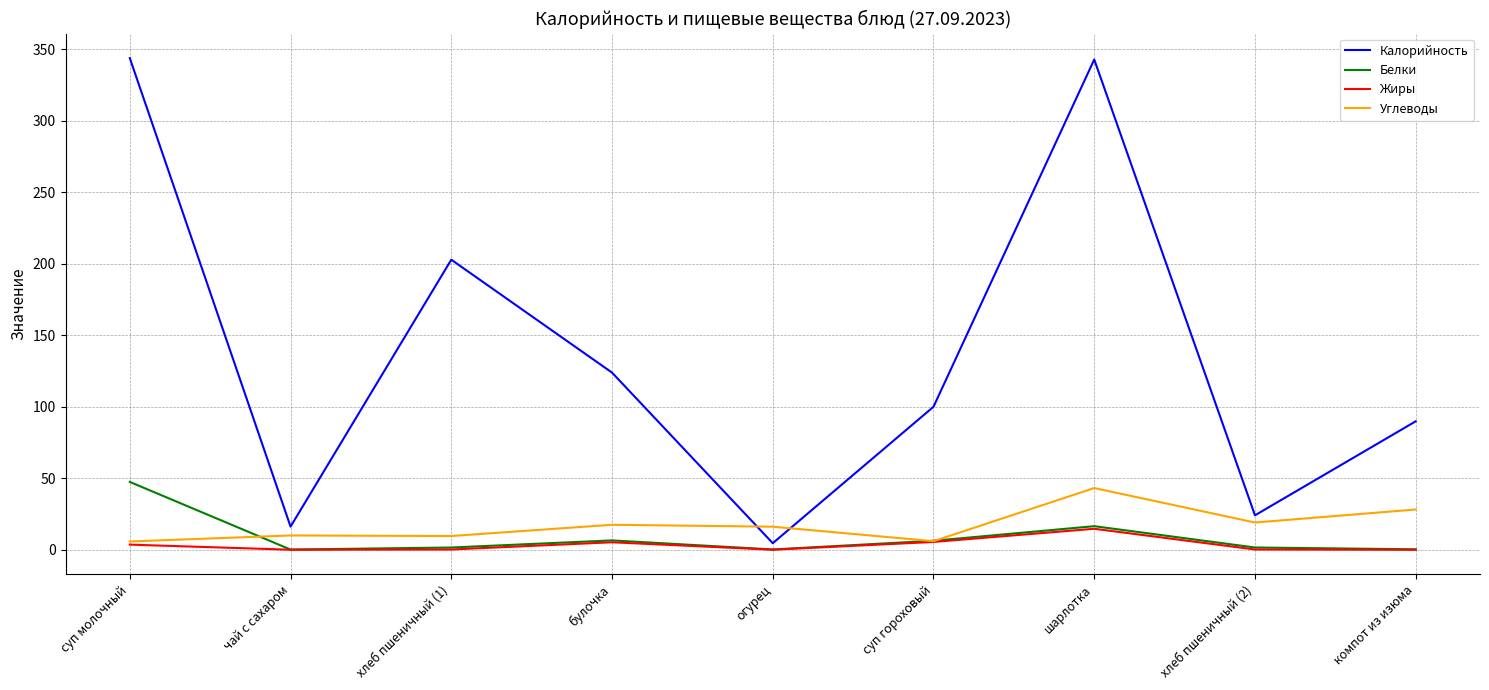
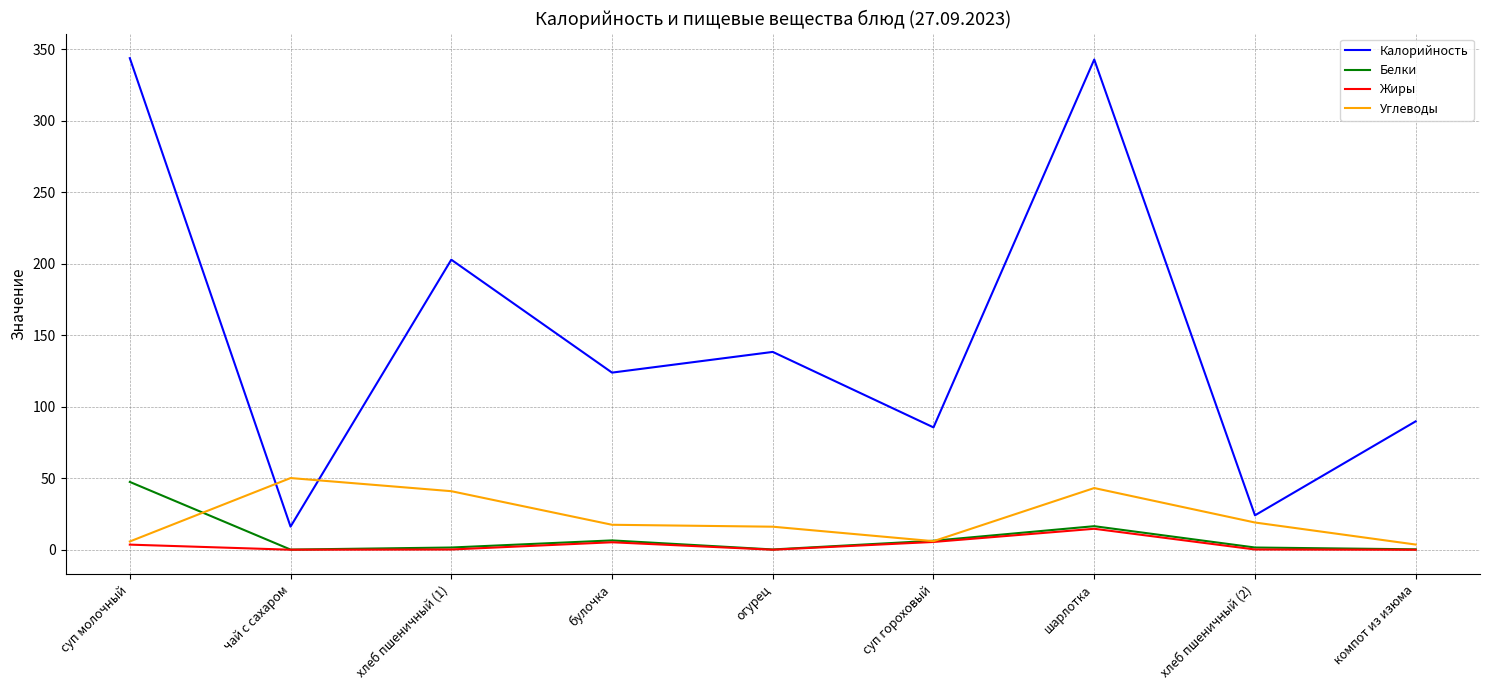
  {
    "Калорийность": {
      "суп молочный": 344,
      "чай с сахаром": 16,
      "хлеб пшеничный (1)": 203,
      "булочка": 124,
-     "огурец": 5,
-     "суп гороховый": 100,
+     "огурец": 138,
+     "суп гороховый": 86,
      "шарлотка": 343,
      "хлеб пшеничный (2)": 24,
      "компот из изюма": 90
    },
    "Белки": {
      "суп молочный": 47,
      "шарлотка": 17
    },
    "Жиры": {
      "суп молочный": 4,
      "шарлотка": 15
    },
    "Углеводы": {
      "суп молочный": 6,
-     "чай с сахаром": 10,
-     "хлеб пшеничный (1)": 10,
+     "чай с сахаром": 50,
+     "хлеб пшеничный (1)": 41,
      "булочка": 17,
      "огурец": 16,
      "шарлотка": 43,
      "хлеб пшеничный (2)": 19,
-     "компот из изюма": 28
+     "компот из изюма": 4
    }
  }
